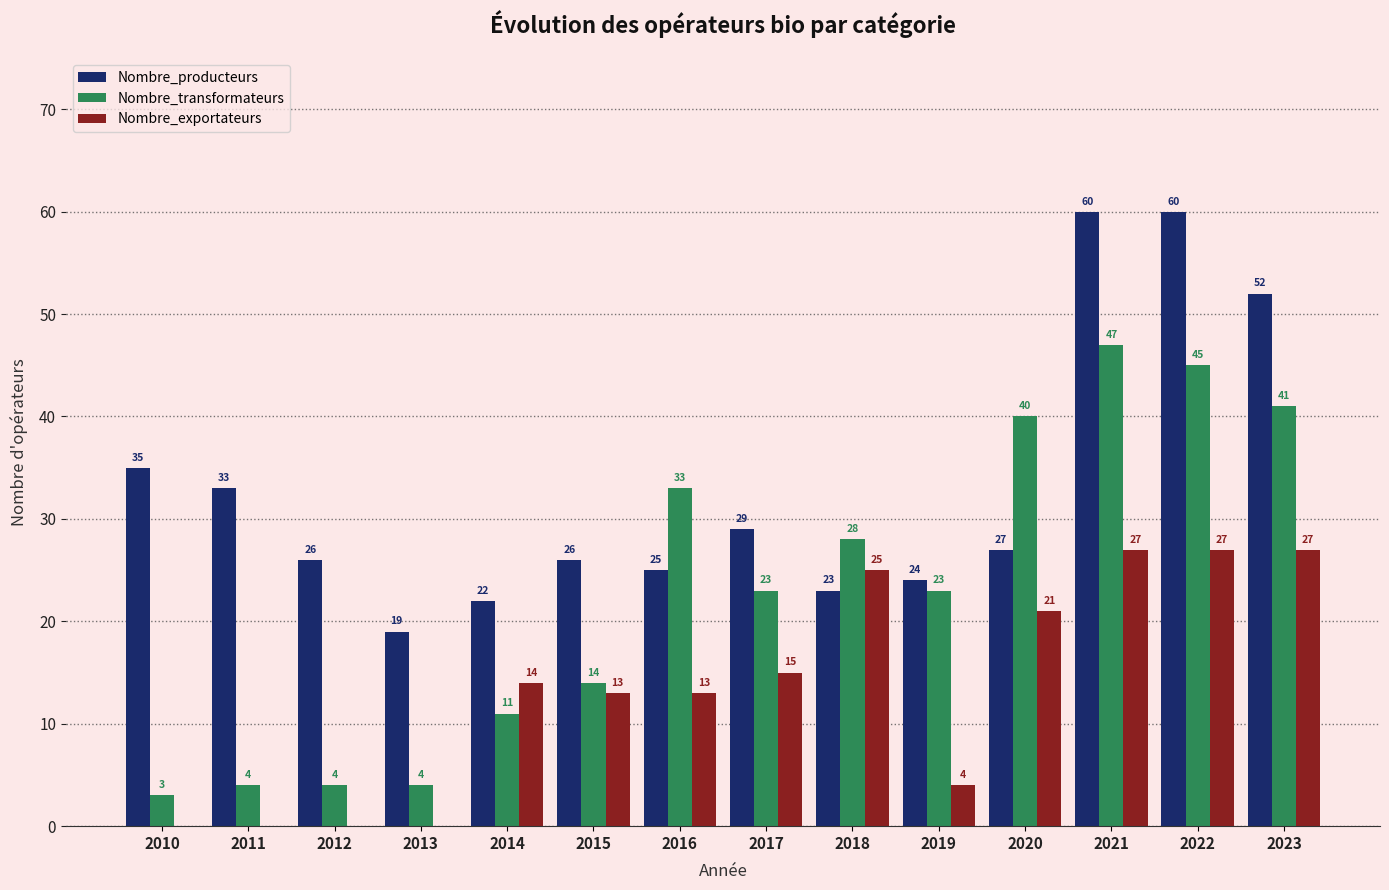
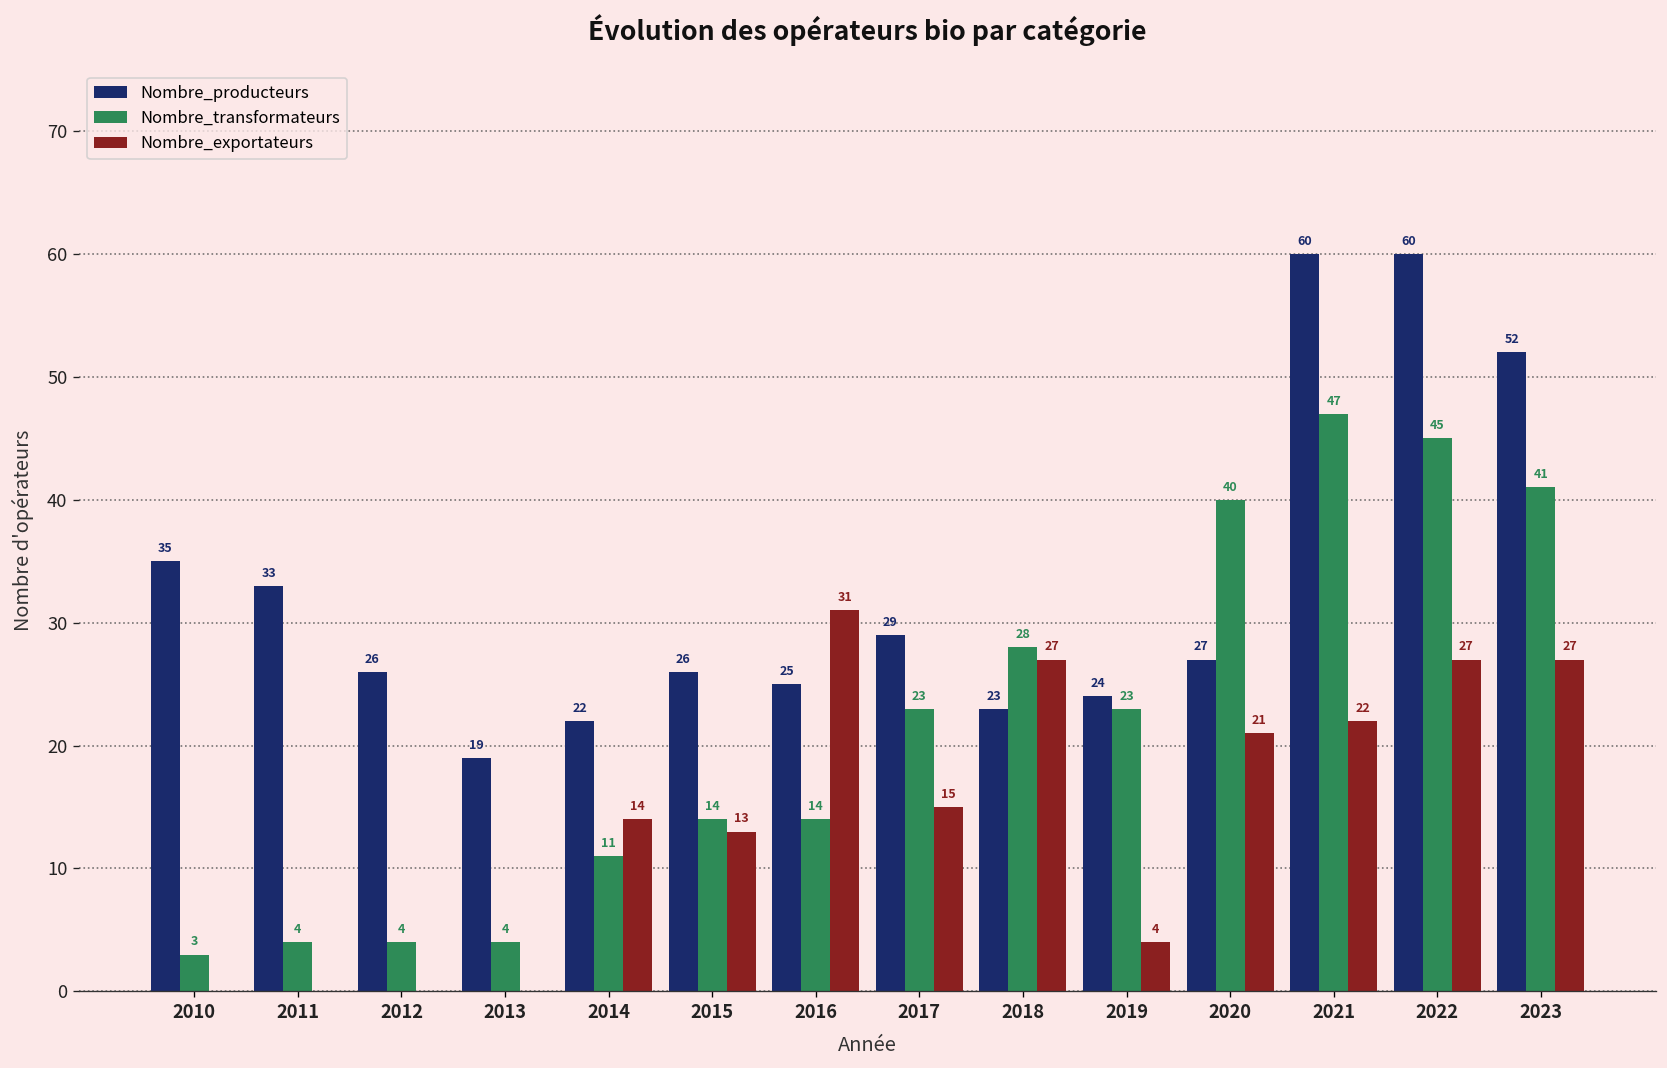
  {
    "Nombre_producteurs": {
      "2010": 35,
      "2011": 33,
      "2012": 26,
      "2013": 19,
      "2014": 22,
      "2015": 26,
      "2016": 25,
      "2017": 29,
      "2018": 23,
      "2019": 24,
      "2020": 27,
      "2021": 60,
      "2022": 60,
      "2023": 52
    },
    "Nombre_transformateurs": {
      "2010": 3,
      "2011": 4,
      "2012": 4,
      "2013": 4,
      "2014": 11,
      "2015": 14,
-     "2016": 33,
+     "2016": 14,
      "2017": 23,
      "2018": 28,
      "2019": 23,
      "2020": 40,
      "2021": 47,
      "2022": 45,
      "2023": 41
    },
    "Nombre_exportateurs": {
      "2014": 14,
      "2015": 13,
-     "2016": 13,
+     "2016": 31,
      "2017": 15,
-     "2018": 25,
+     "2018": 27,
      "2019": 4,
      "2020": 21,
-     "2021": 27,
+     "2021": 22,
      "2022": 27,
      "2023": 27
    }
  }
